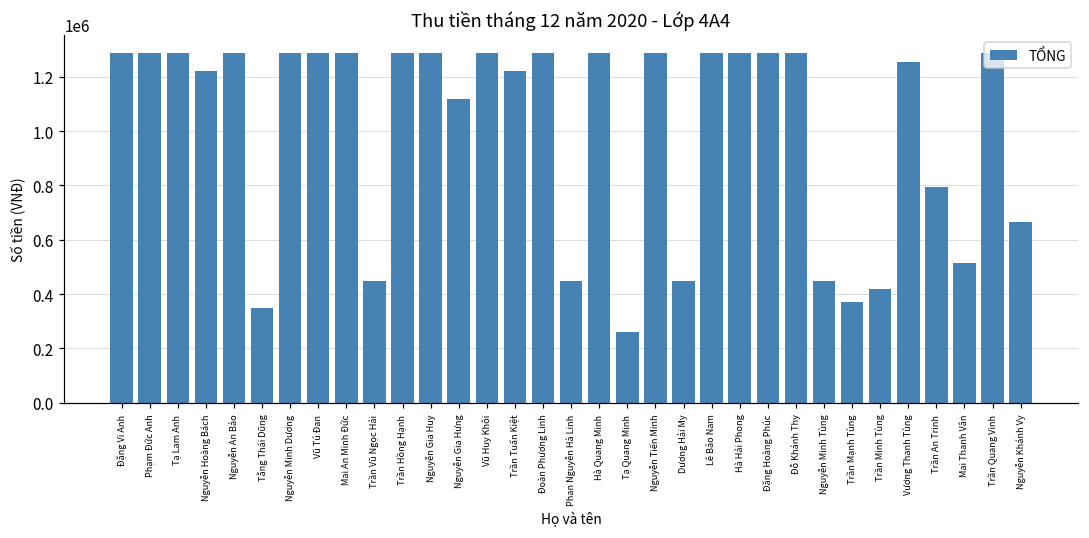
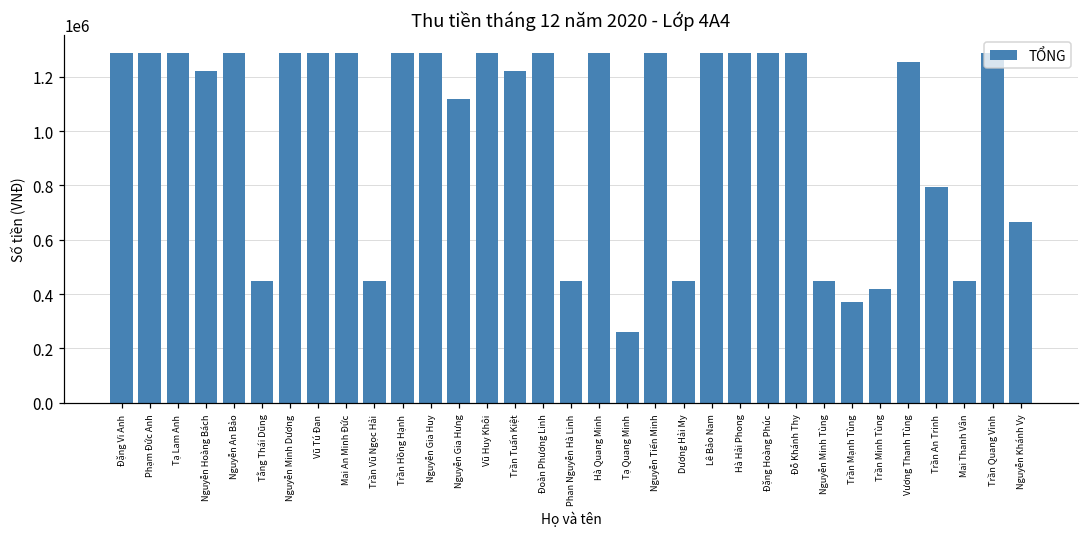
  {
    "Đặng Vi Anh": 1290000,
    "Phạm Đức Anh": 1290000,
    "Tạ Lam Anh": 1290000,
    "Nguyễn Hoàng Bách": 1220000,
    "Nguyễn An Bảo": 1290000,
-   "Tằng Thái Dũng": 350000,
+   "Tằng Thái Dũng": 450000,
    "Nguyễn Minh Dương": 1290000,
    "Vũ Tú Đan": 1290000,
    "Mai An Minh Đức": 1290000,
    "Trần Vũ Ngọc Hải": 450000,
    "Trần Hồng Hạnh": 1290000,
    "Nguyễn Gia Huy": 1290000,
    "Nguyễn Gia Hưng": 1120000,
    "Vũ Huy Khôi": 1290000,
    "Trần Tuấn Kiệt": 1220000,
    "Đoàn Phương Linh": 1290000,
    "Phan Nguyễn Hà Linh": 450000,
    "Hà Quang Minh": 1290000,
    "Tạ Quang Minh": 260000,
    "Nguyễn Tiến Minh": 1290000,
    "Dương Hải My": 450000,
    "Lê Bảo Nam": 1290000,
    "Hà Hải Phong": 1290000,
    "Đặng Hoàng Phúc": 1290000,
    "Đỗ Khánh Thy": 1290000,
    "Nguyễn Minh Tùng": 450000,
    "Trần Mạnh Tùng": 370000,
    "Trần Minh Tùng": 420000,
    "Vương Thanh Tùng": 1250000,
    "Trần An Trinh": 790000,
-   "Mai Thanh Vân": 510000,
+   "Mai Thanh Vân": 450000,
    "Nguyễn Khánh Vy": 670000
  }
